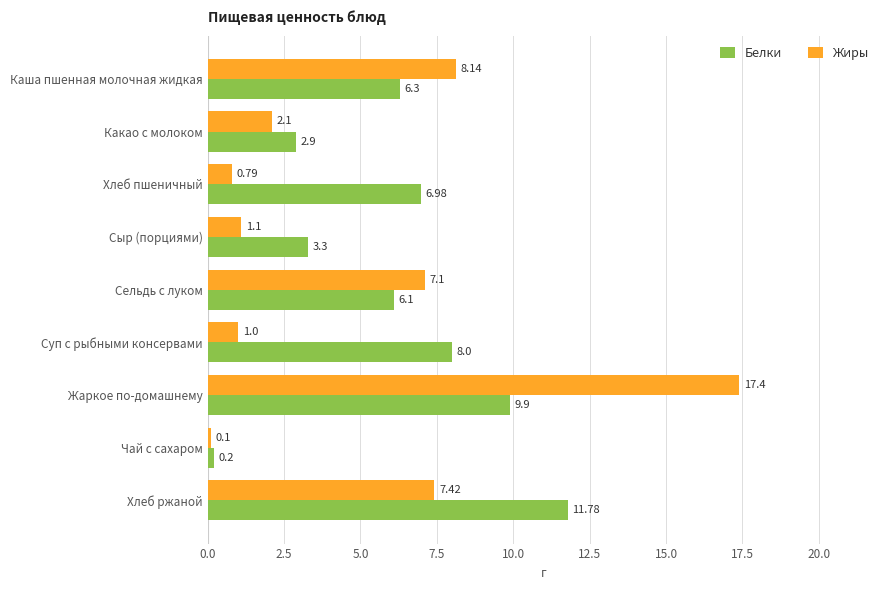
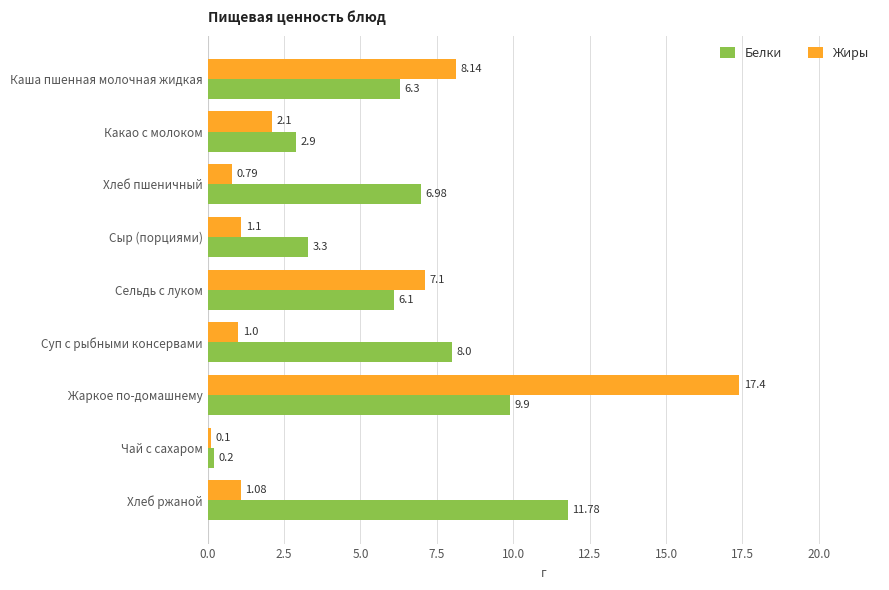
  {
    "Белки": {
      "Каша пшенная молочная жидкая": 6.3,
      "Какао с молоком": 2.9,
      "Хлеб пшеничный": 6.98,
      "Сыр (порциями)": 3.3,
      "Сельдь с луком": 6.1,
      "Суп с рыбными консервами": 8.0,
      "Жаркое по-домашнему": 9.9,
      "Чай с сахаром": 0.2,
      "Хлеб ржаной": 11.78
    },
    "Жиры": {
      "Каша пшенная молочная жидкая": 8.14,
      "Какао с молоком": 2.1,
      "Хлеб пшеничный": 0.79,
      "Сыр (порциями)": 1.1,
      "Сельдь с луком": 7.1,
      "Суп с рыбными консервами": 1.0,
      "Жаркое по-домашнему": 17.4,
      "Чай с сахаром": 0.1,
-     "Хлеб ржаной": 7.42
+     "Хлеб ржаной": 1.08
    }
  }
